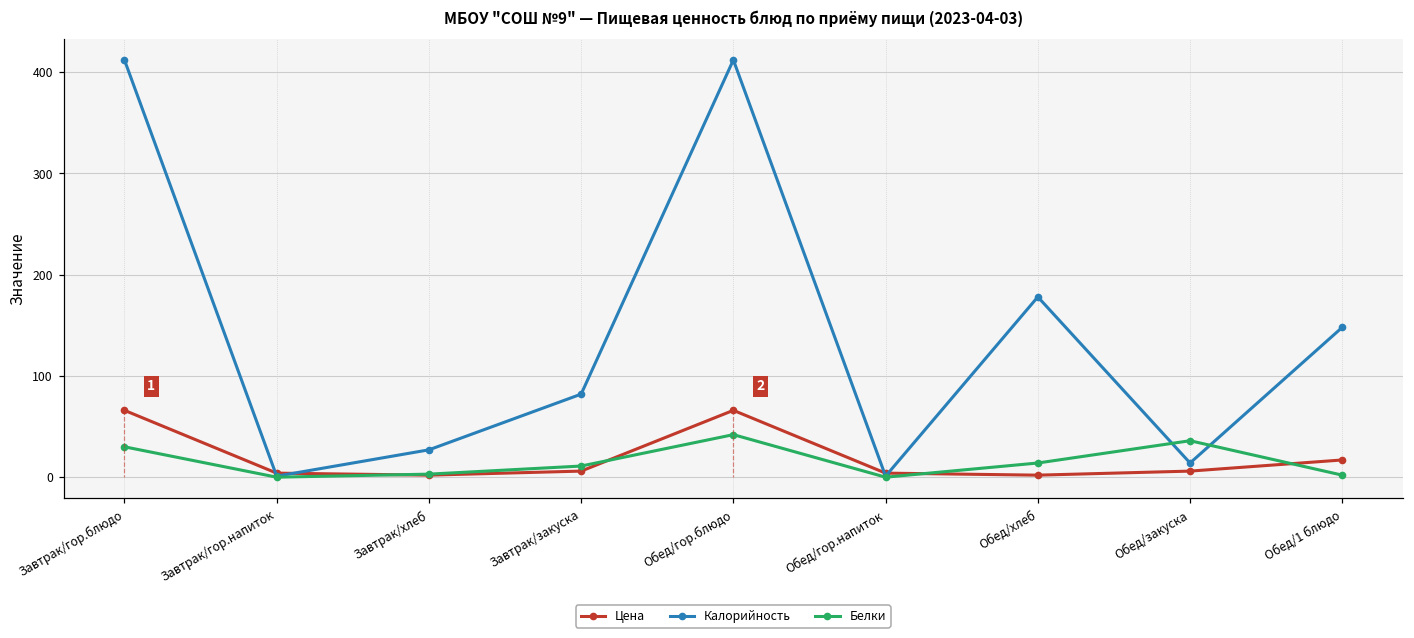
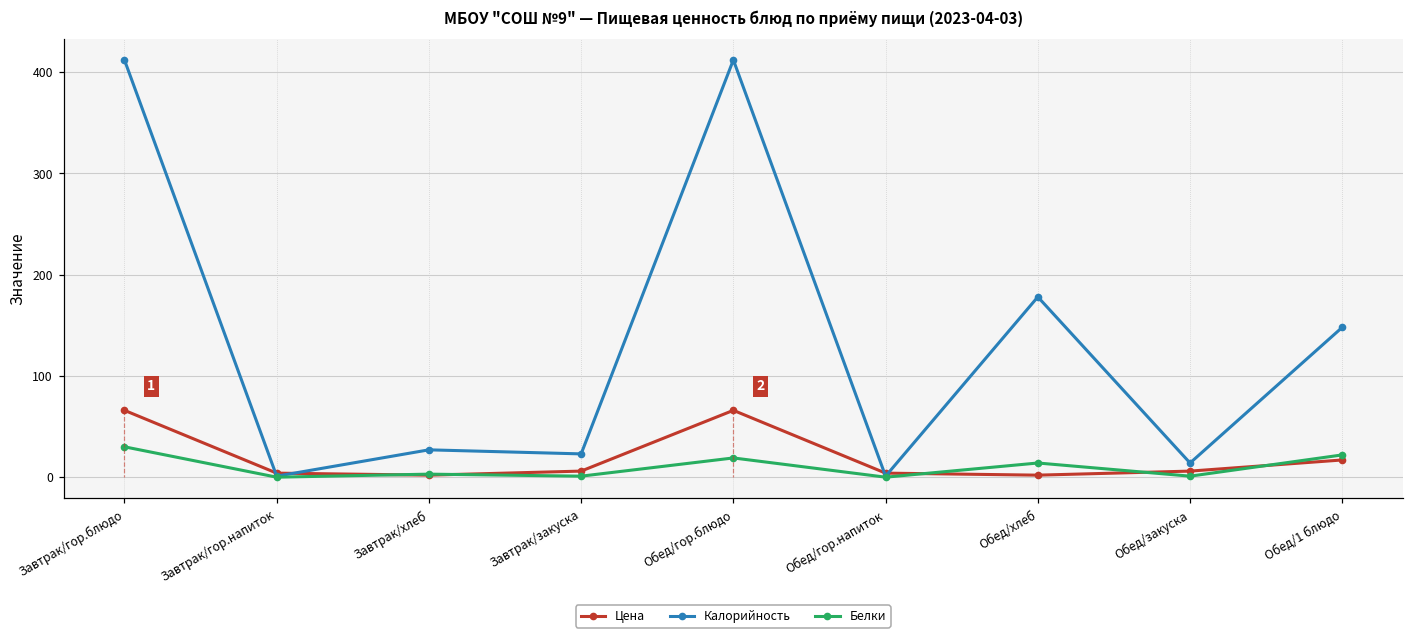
  {
    "Калорийность": {
      "Завтрак/гор.блюдо": 410,
      "Завтрак/хлеб": 30,
-     "Завтрак/закуска": 80,
+     "Завтрак/закуска": 20,
      "Обед/гор.блюдо": 410,
      "Обед/хлеб": 180,
      "Обед/закуска": 10,
      "Обед/1 блюдо": 150
    },
    "Белки": {
      "Завтрак/гор.блюдо": 30,
-     "Завтрак/закуска": 10,
-     "Обед/гор.блюдо": 40,
+     "Завтрак/закуска": 0,
+     "Обед/гор.блюдо": 20,
      "Обед/хлеб": 10,
-     "Обед/закуска": 40,
-     "Обед/1 блюдо": 0
+     "Обед/закуска": 0,
+     "Обед/1 блюдо": 20
    }
  }
